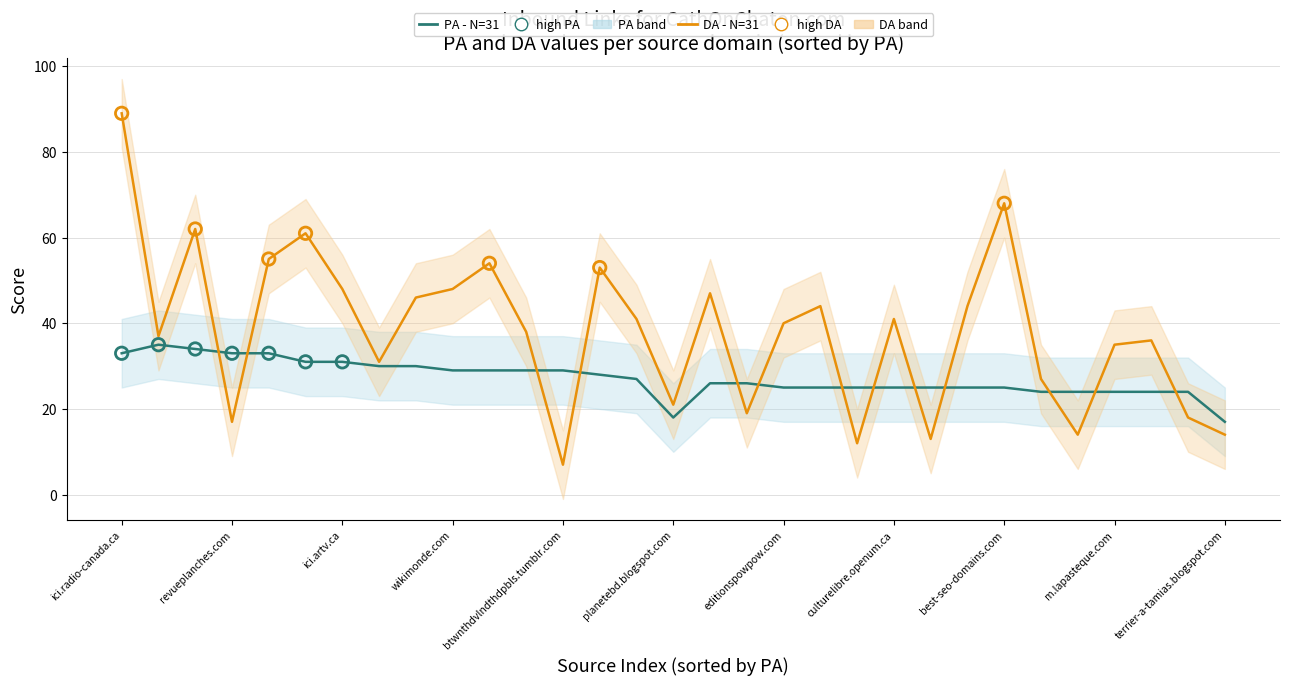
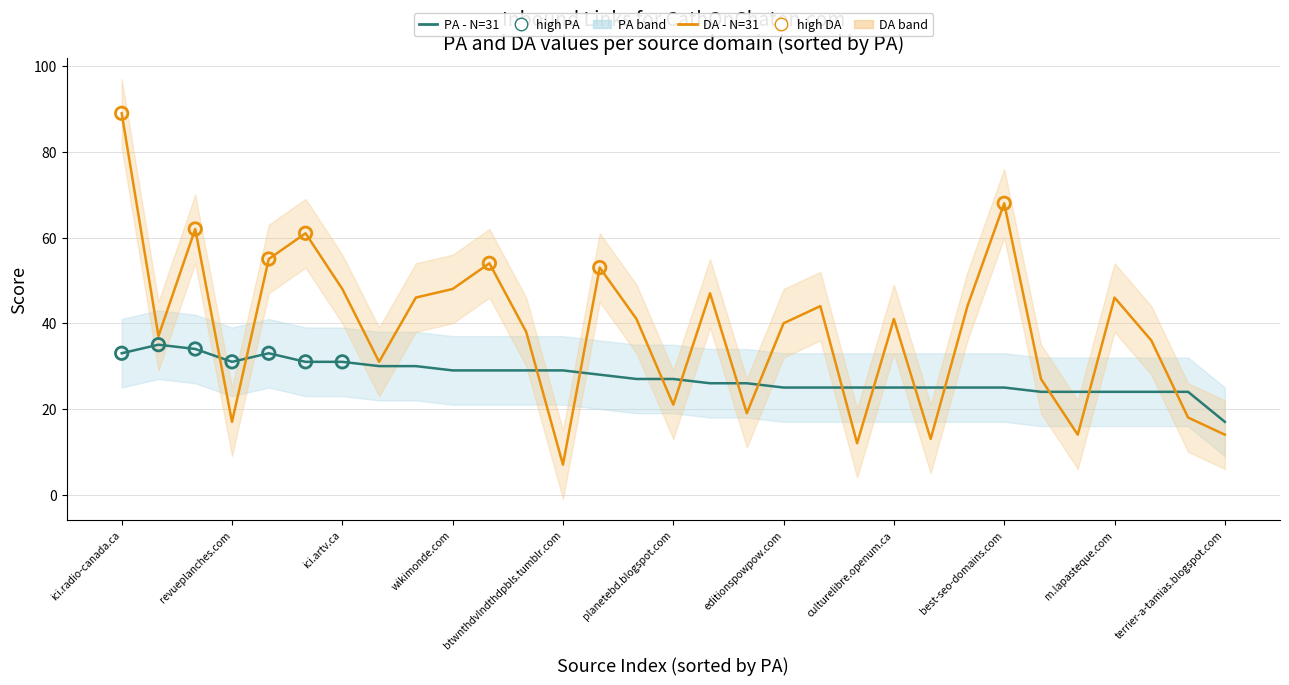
  {
    "PA - N=31": {
-     "revueplanches.com": 33,
+     "revueplanches.com": 31,
      "wikimonde.com": 29,
      "btwnthdvlndthdpbls.tumblr.com": 29,
-     "planetebd.blogspot.com": 18,
+     "planetebd.blogspot.com": 27,
      "editionspowpow.com": 25,
      "culturelibre.openum.ca": 25,
      "best-seo-domains.com": 25,
      "m.lapasteque.com": 24,
      "terrier-a-tamias.blogspot.com": 17
    },
    "DA - N=31": {
      "revueplanches.com": 17,
      "ici.artv.ca": 48,
      "wikimonde.com": 48,
      "btwnthdvlndthdpbls.tumblr.com": 7,
      "planetebd.blogspot.com": 21,
      "editionspowpow.com": 40,
      "culturelibre.openum.ca": 41,
-     "m.lapasteque.com": 35,
+     "m.lapasteque.com": 46,
      "terrier-a-tamias.blogspot.com": 14
    },
    "DA band": {
      "culturelibre.openum.ca": 16
    }
  }
